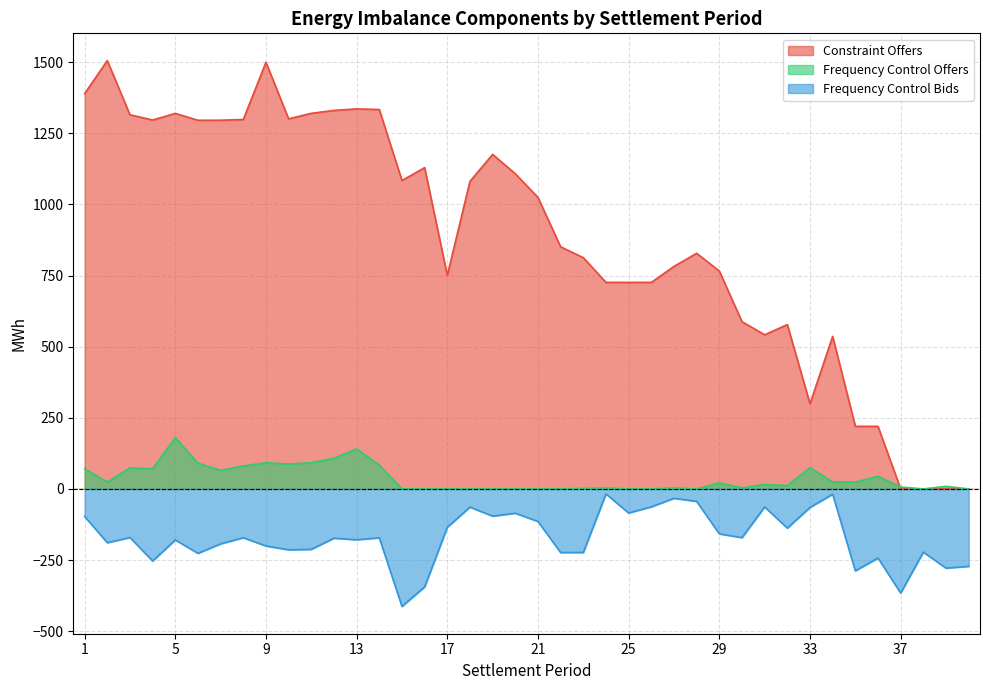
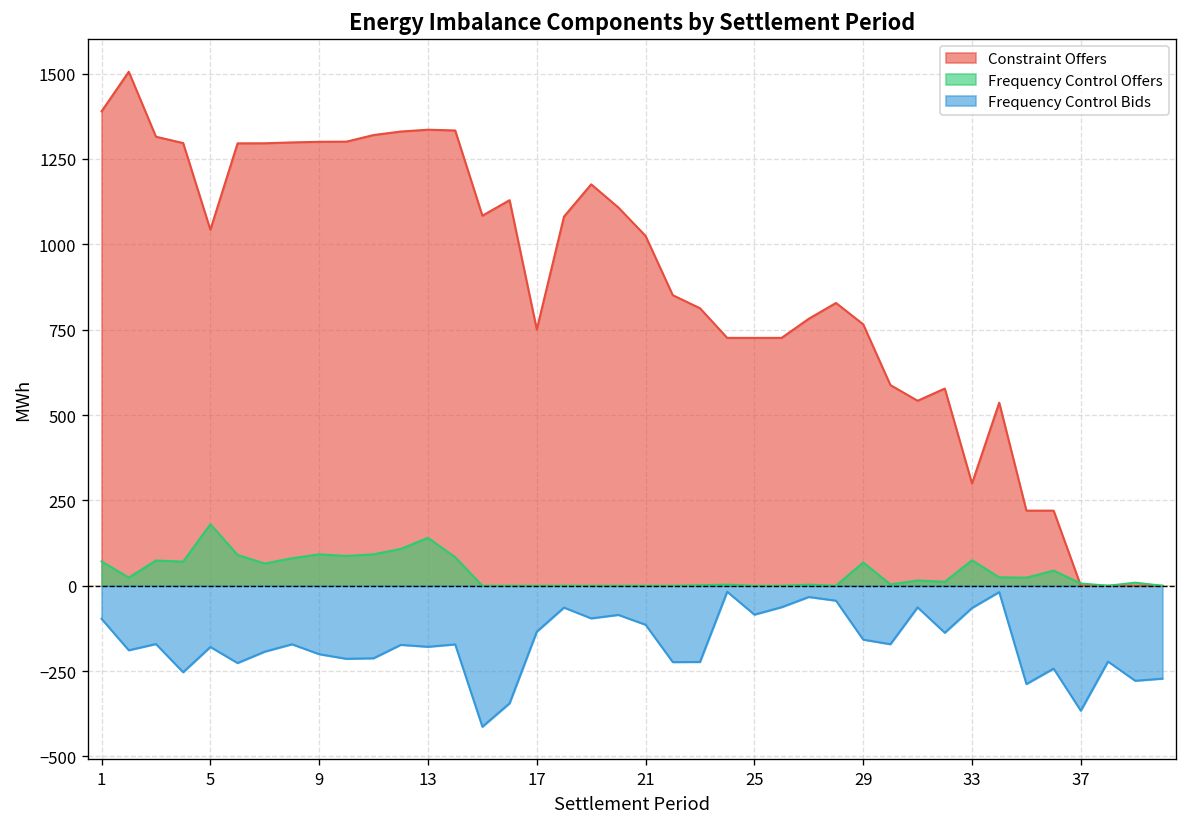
  {
    "Constraint Offers": {
      "1": 1390,
-     "5": 1320,
-     "9": 1500,
+     "5": 1040,
+     "9": 1300,
      "13": 1340,
      "17": 750,
      "21": 1020,
      "25": 730,
      "29": 770,
      "33": 300
    },
    "Frequency Control Offers": {
      "1": 70,
      "5": 180,
      "9": 90,
      "13": 140,
-     "29": 20,
+     "29": 70,
      "33": 70
    }
  }
